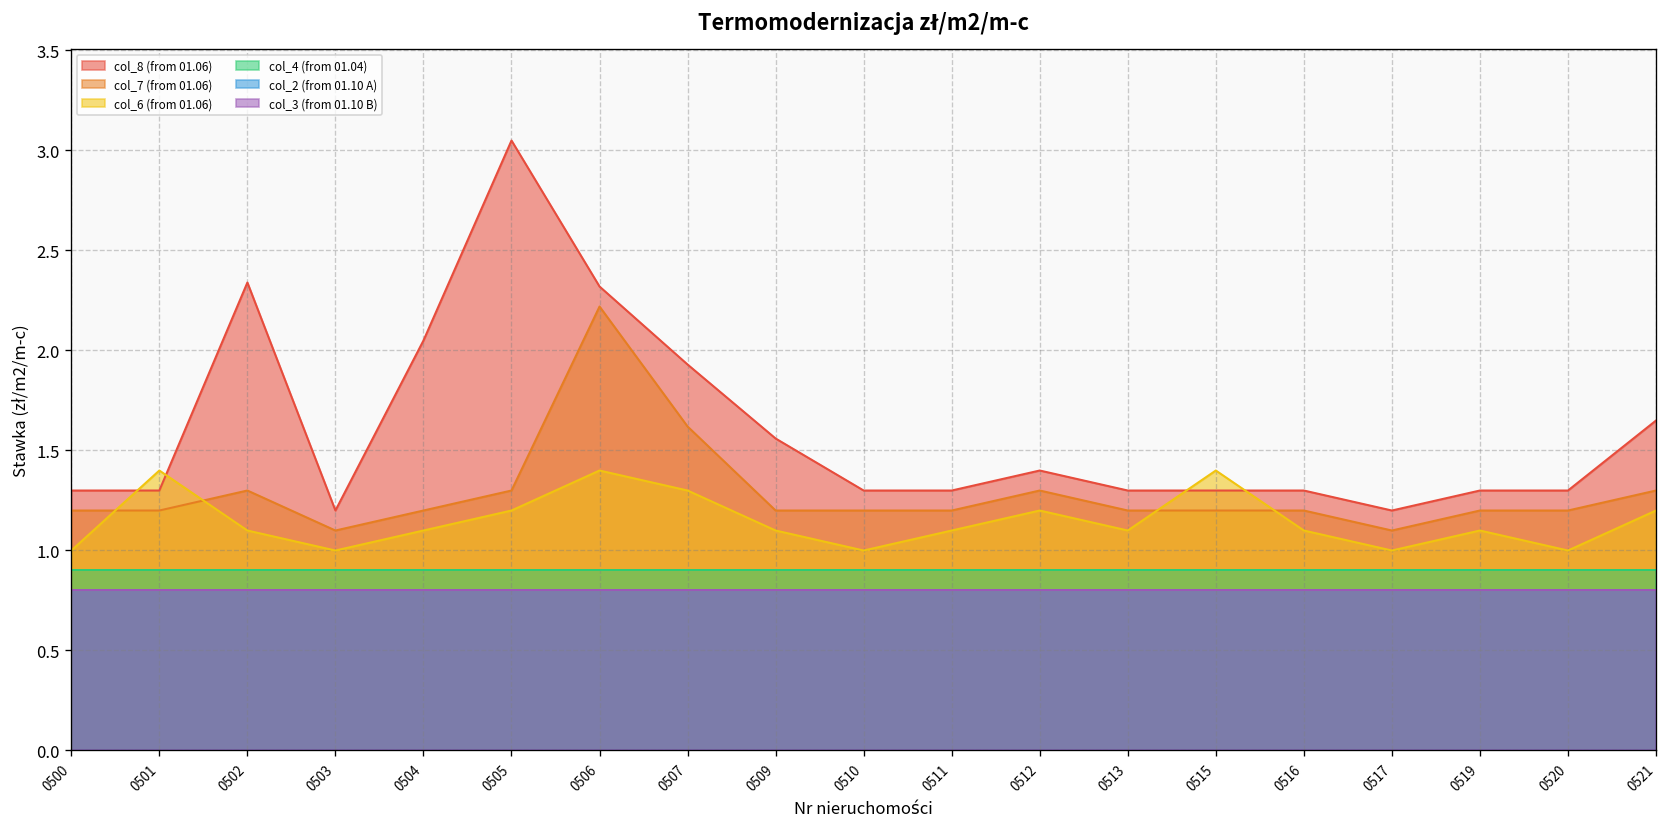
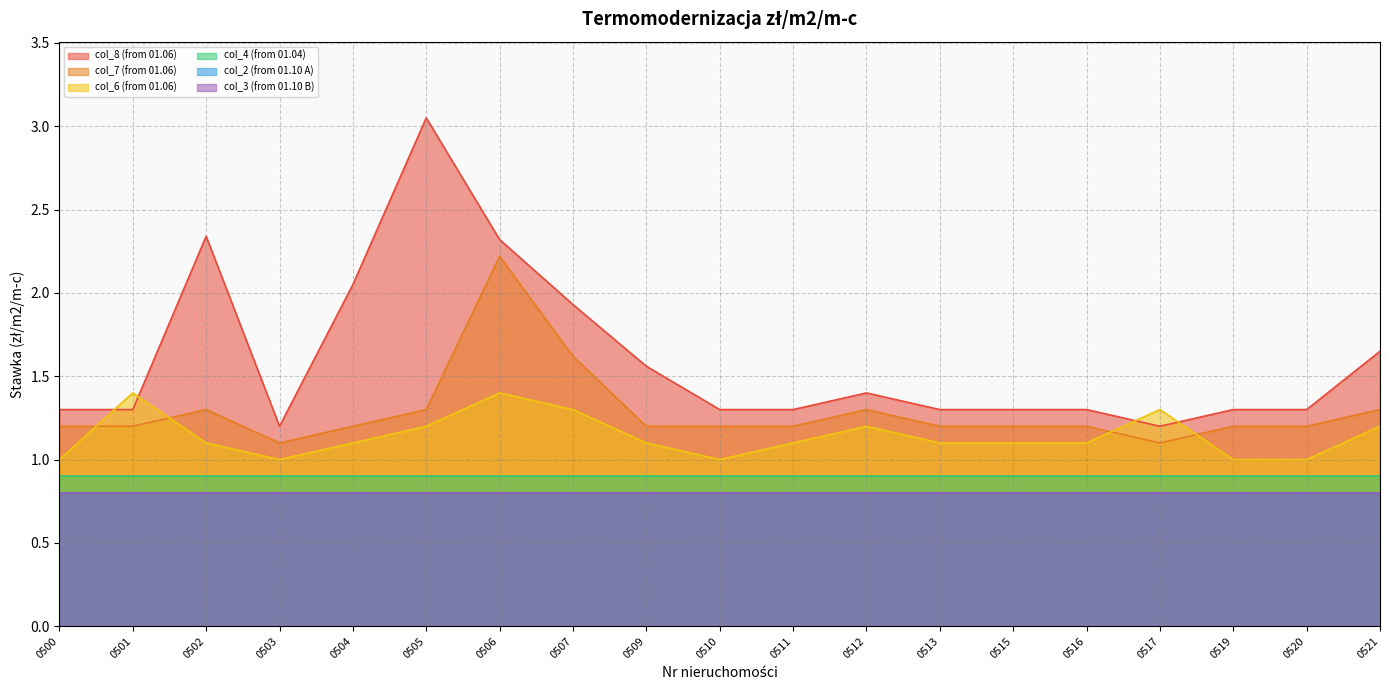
  {
    "col_6 (from 01.06)": {
      "0500": 1.0,
      "0501": 1.4,
      "0502": 1.1,
      "0503": 1.0,
      "0504": 1.1,
      "0505": 1.2,
      "0506": 1.4,
      "0507": 1.3,
      "0509": 1.1,
      "0510": 1.0,
      "0511": 1.1,
      "0512": 1.2,
      "0513": 1.1,
-     "0515": 1.4,
+     "0515": 1.1,
      "0516": 1.1,
-     "0517": 1.0,
-     "0519": 1.1,
+     "0517": 1.3,
+     "0519": 1.0,
      "0520": 1.0,
      "0521": 1.2
    },
    "col_4 (from 01.04)": {
      "0500": 0.9,
      "0501": 0.9,
      "0502": 0.9,
      "0503": 0.9,
      "0504": 0.9,
      "0505": 0.9,
      "0506": 0.9,
      "0507": 0.9,
      "0509": 0.9,
      "0510": 0.9,
      "0511": 0.9,
      "0512": 0.9,
      "0513": 0.9,
      "0515": 0.9,
      "0516": 0.9,
      "0517": 0.9,
      "0519": 0.9,
      "0520": 0.9,
      "0521": 0.9
    },
    "col_3 (from 01.10 B)": {
      "0500": 0.8,
      "0501": 0.8,
      "0502": 0.8,
      "0503": 0.8,
      "0504": 0.8,
      "0505": 0.8,
      "0506": 0.8,
      "0507": 0.8,
      "0509": 0.8,
      "0510": 0.8,
      "0511": 0.8,
      "0512": 0.8,
      "0513": 0.8,
      "0515": 0.8,
      "0516": 0.8,
      "0517": 0.8,
      "0519": 0.8,
      "0520": 0.8,
      "0521": 0.8
    }
  }
